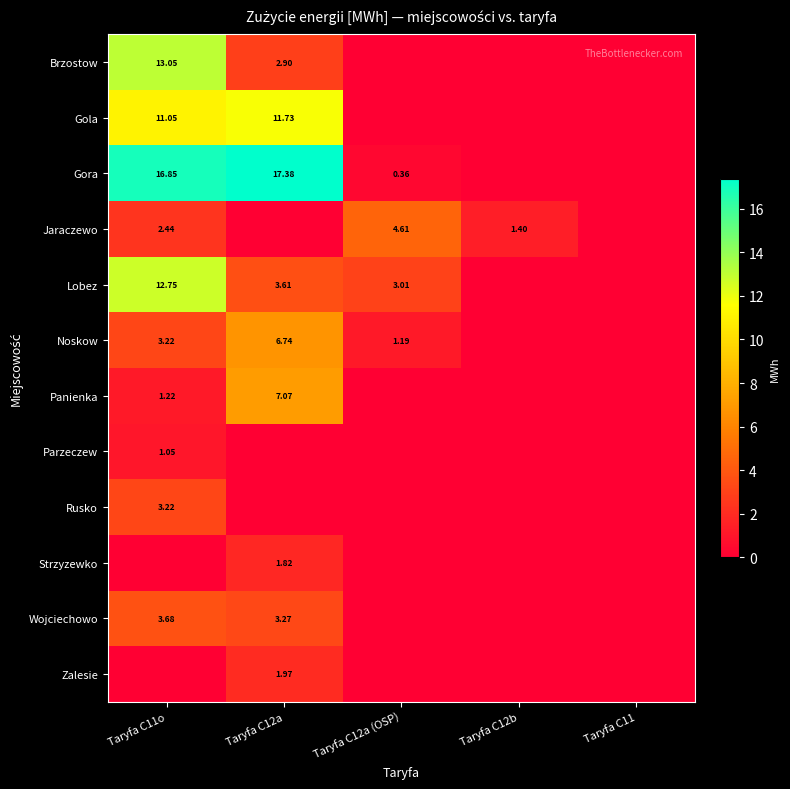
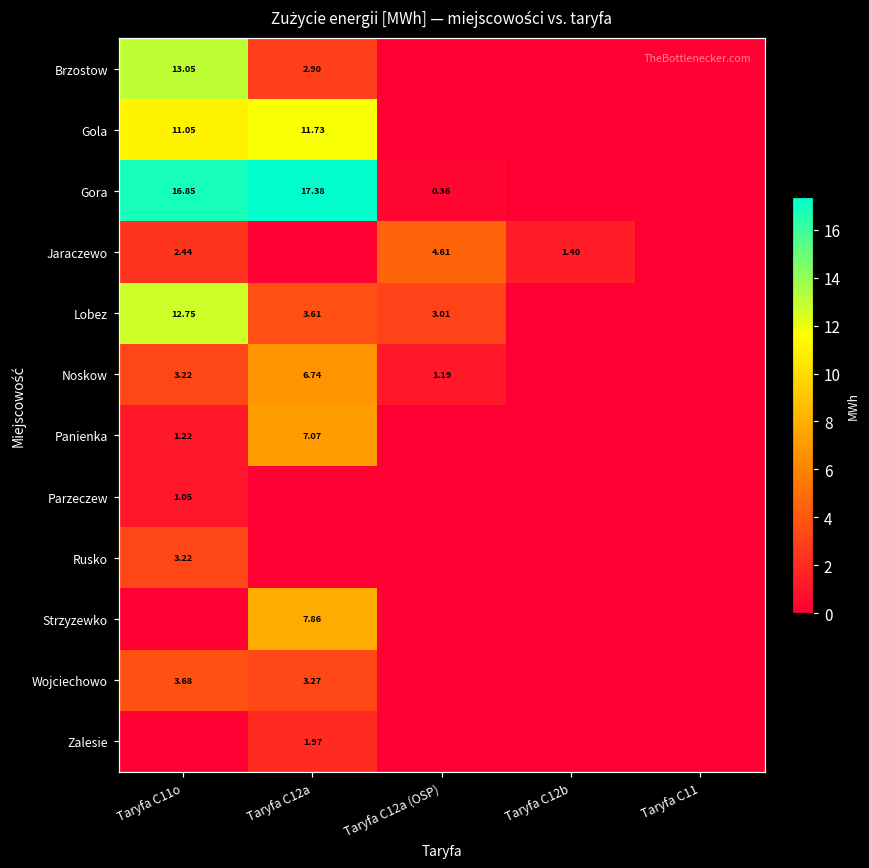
  {
    "Brzostow": {
      "Taryfa C11o": 13.05,
      "Taryfa C12a": 2.90
    },
    "Gola": {
      "Taryfa C11o": 11.05,
      "Taryfa C12a": 11.73
    },
    "Gora": {
      "Taryfa C11o": 16.85,
      "Taryfa C12a": 17.38,
      "Taryfa C12a (OSP)": 0.36
    },
    "Jaraczewo": {
      "Taryfa C11o": 2.44,
      "Taryfa C12a (OSP)": 4.61,
      "Taryfa C12b": 1.40
    },
    "Lobez": {
      "Taryfa C11o": 12.75,
      "Taryfa C12a": 3.61,
      "Taryfa C12a (OSP)": 3.01
    },
    "Noskow": {
      "Taryfa C11o": 3.22,
      "Taryfa C12a": 6.74,
      "Taryfa C12a (OSP)": 1.19
    },
    "Panienka": {
      "Taryfa C11o": 1.22,
      "Taryfa C12a": 7.07
    },
    "Parzeczew": {
      "Taryfa C11o": 1.05
    },
    "Rusko": {
      "Taryfa C11o": 3.22
    },
    "Strzyzewko": {
-     "Taryfa C12a": 1.82
+     "Taryfa C12a": 7.86
    },
    "Wojciechowo": {
      "Taryfa C11o": 3.68,
      "Taryfa C12a": 3.27
    },
    "Zalesie": {
      "Taryfa C12a": 1.97
    }
  }
